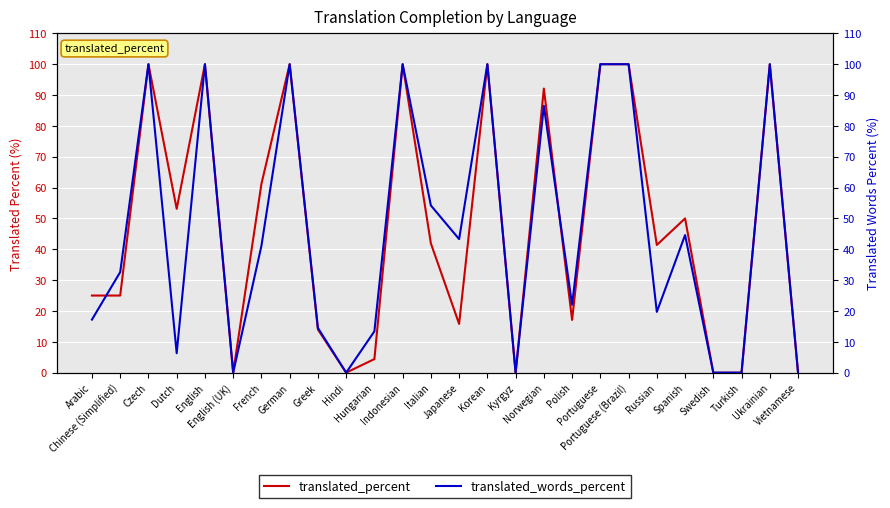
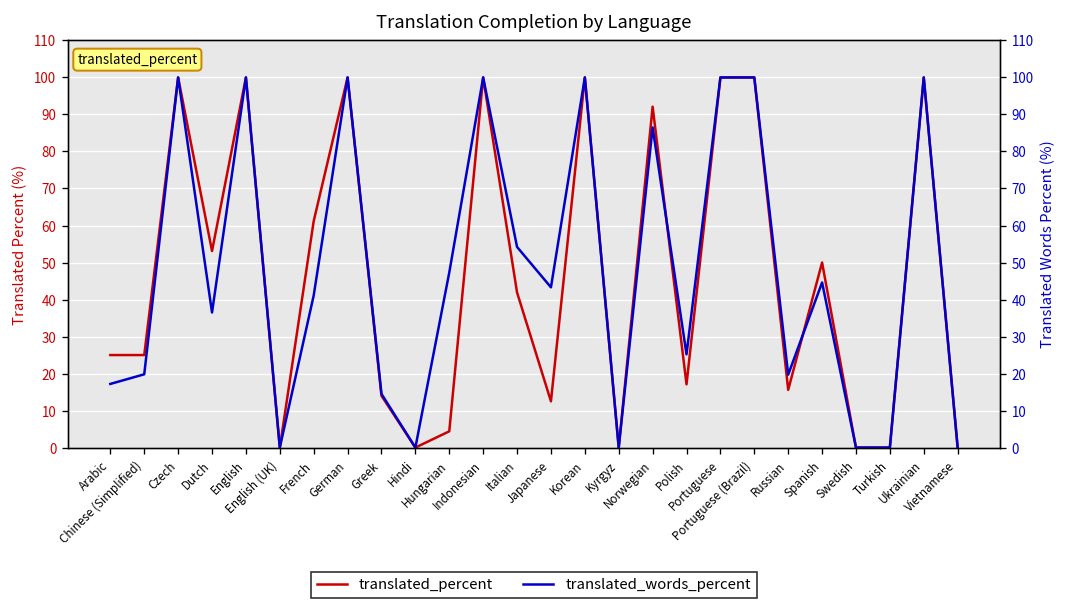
  {
    "translated_percent": {
      "Arabic": 25,
      "Chinese (Simplified)": 25,
      "Czech": 100,
      "Dutch": 53,
      "English": 100,
      "English (UK)": 0,
      "French": 61,
      "German": 100,
      "Greek": 14,
      "Hindi": 0,
      "Hungarian": 4,
      "Indonesian": 100,
      "Italian": 42,
-     "Japanese": 16,
+     "Japanese": 13,
      "Korean": 100,
      "Kyrgyz": 0,
      "Norwegian": 92,
      "Polish": 17,
      "Portuguese": 100,
      "Portuguese (Brazil)": 100,
-     "Russian": 41,
+     "Russian": 16,
      "Spanish": 50,
      "Swedish": 0,
      "Turkish": 0,
      "Ukrainian": 100,
      "Vietnamese": 0
    },
    "translated_words_percent": {
      "Arabic": 17,
-     "Chinese (Simplified)": 33,
+     "Chinese (Simplified)": 20,
      "Czech": 100,
-     "Dutch": 6,
+     "Dutch": 37,
      "English": 100,
      "English (UK)": 0,
      "French": 41,
      "German": 100,
      "Greek": 15,
      "Hindi": 0,
-     "Hungarian": 13,
+     "Hungarian": 47,
      "Indonesian": 100,
      "Italian": 54,
      "Japanese": 43,
      "Korean": 100,
      "Kyrgyz": 0,
      "Norwegian": 87,
-     "Polish": 22,
+     "Polish": 25,
      "Portuguese": 100,
      "Portuguese (Brazil)": 100,
      "Russian": 20,
      "Spanish": 45,
      "Swedish": 0,
      "Turkish": 0,
      "Ukrainian": 100,
      "Vietnamese": 0
    }
  }
